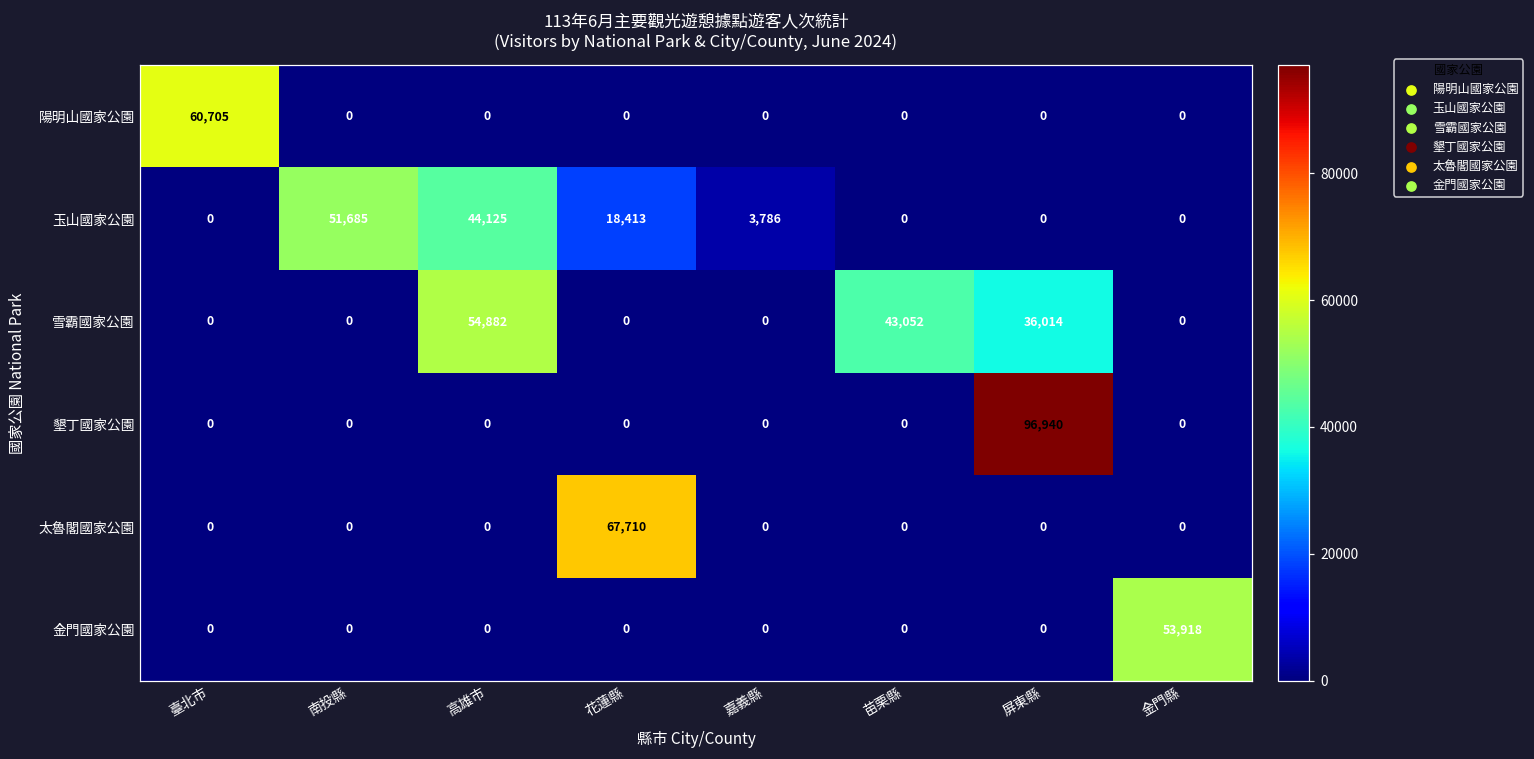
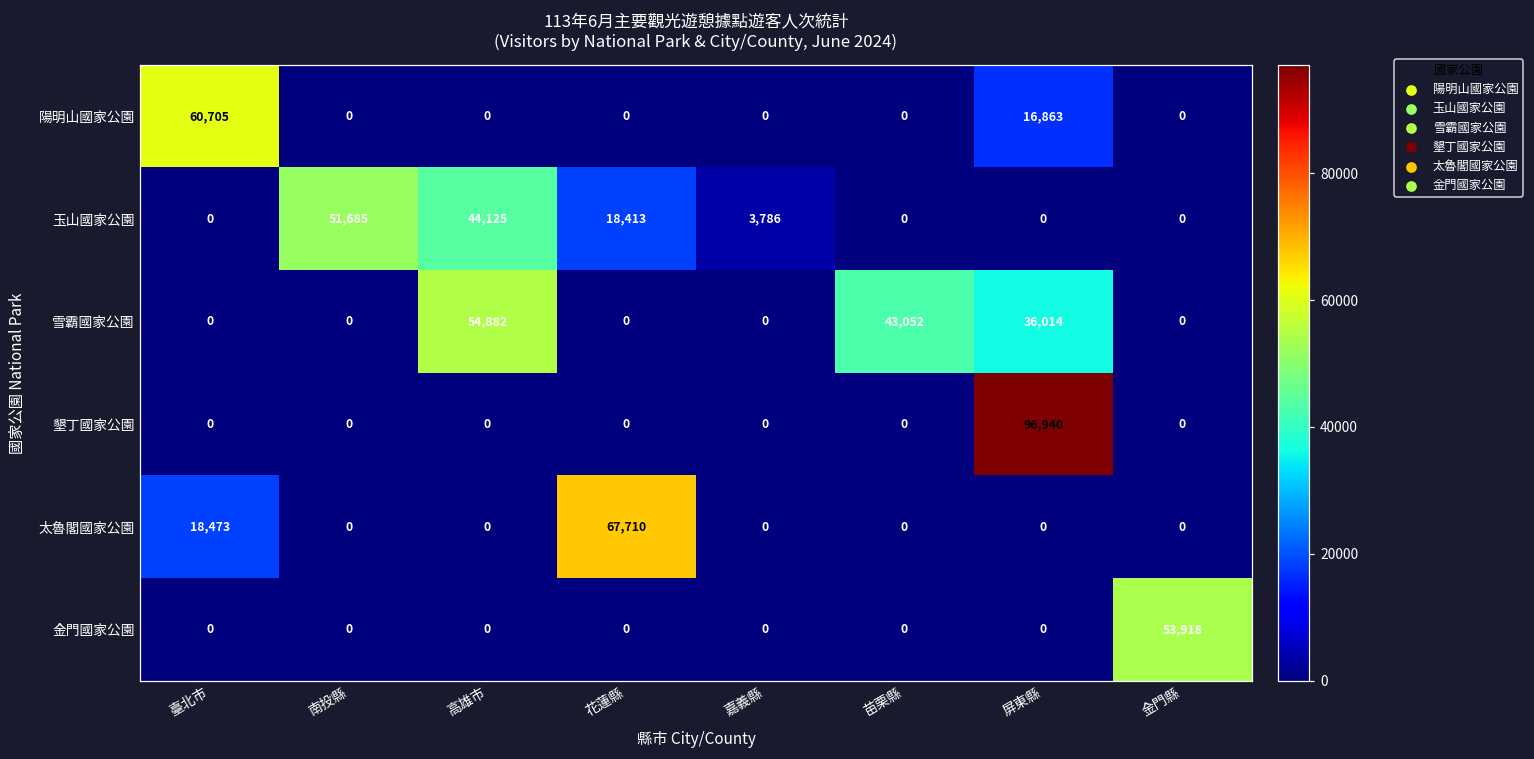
  {
    "陽明山國家公園": {
      "臺北市": "60,705",
      "南投縣": "0",
      "高雄市": "0",
      "花蓮縣": "0",
      "嘉義縣": "0",
      "苗栗縣": "0",
-     "屏東縣": "0",
+     "屏東縣": "16,863",
      "金門縣": "0"
    },
    "玉山國家公園": {
      "臺北市": "0",
      "南投縣": "51,685",
      "高雄市": "44,125",
      "花蓮縣": "18,413",
      "嘉義縣": "3,786",
      "苗栗縣": "0",
      "屏東縣": "0",
      "金門縣": "0"
    },
    "雪霸國家公園": {
      "臺北市": "0",
      "南投縣": "0",
      "高雄市": "54,882",
      "花蓮縣": "0",
      "嘉義縣": "0",
      "苗栗縣": "43,052",
      "屏東縣": "36,014",
      "金門縣": "0"
    },
    "墾丁國家公園": {
      "臺北市": "0",
      "南投縣": "0",
      "高雄市": "0",
      "花蓮縣": "0",
      "嘉義縣": "0",
      "苗栗縣": "0",
      "屏東縣": "96,940",
      "金門縣": "0"
    },
    "太魯閣國家公園": {
-     "臺北市": "0",
+     "臺北市": "18,473",
      "南投縣": "0",
      "高雄市": "0",
      "花蓮縣": "67,710",
      "嘉義縣": "0",
      "苗栗縣": "0",
      "屏東縣": "0",
      "金門縣": "0"
    },
    "金門國家公園": {
      "臺北市": "0",
      "南投縣": "0",
      "高雄市": "0",
      "花蓮縣": "0",
      "嘉義縣": "0",
      "苗栗縣": "0",
      "屏東縣": "0",
      "金門縣": "53,918"
    }
  }
